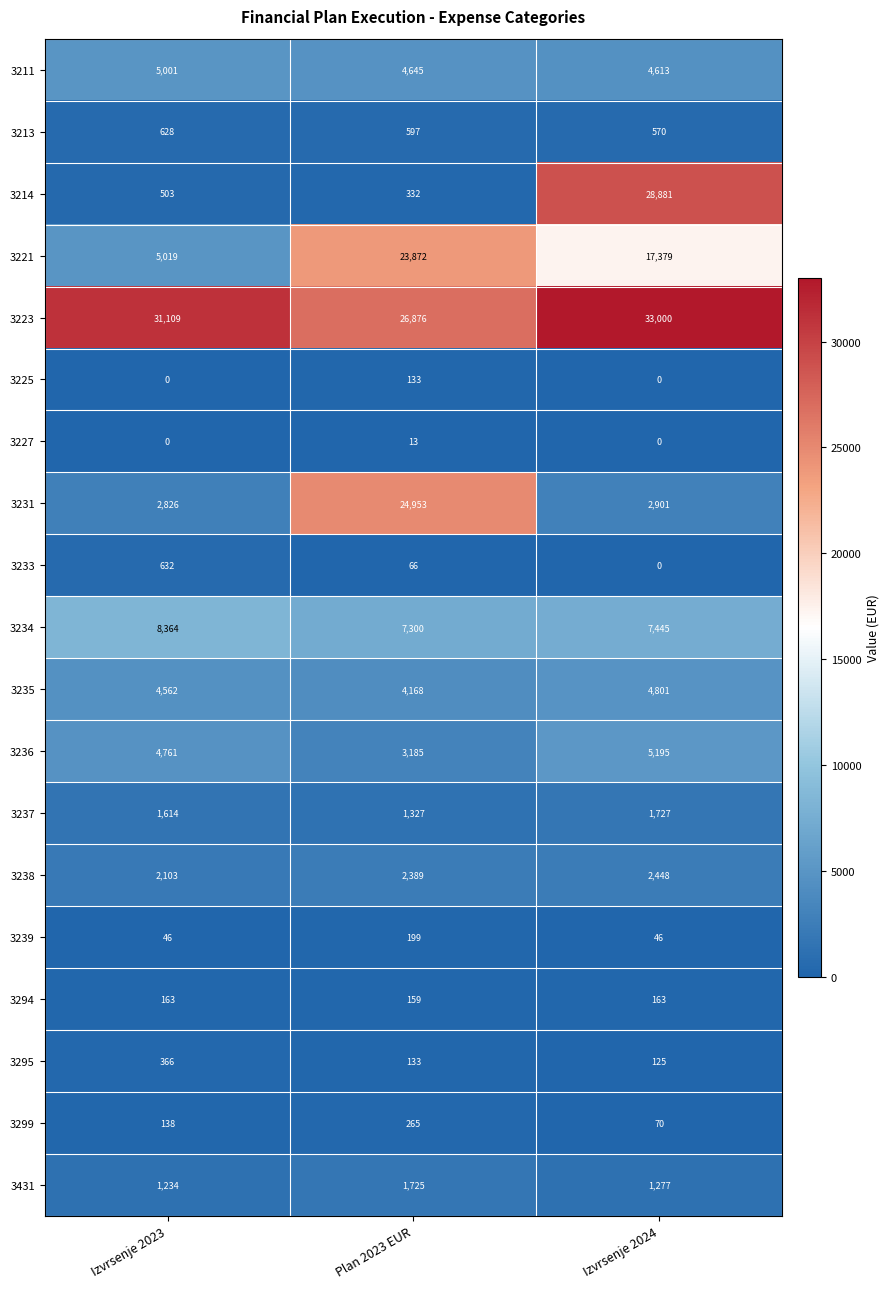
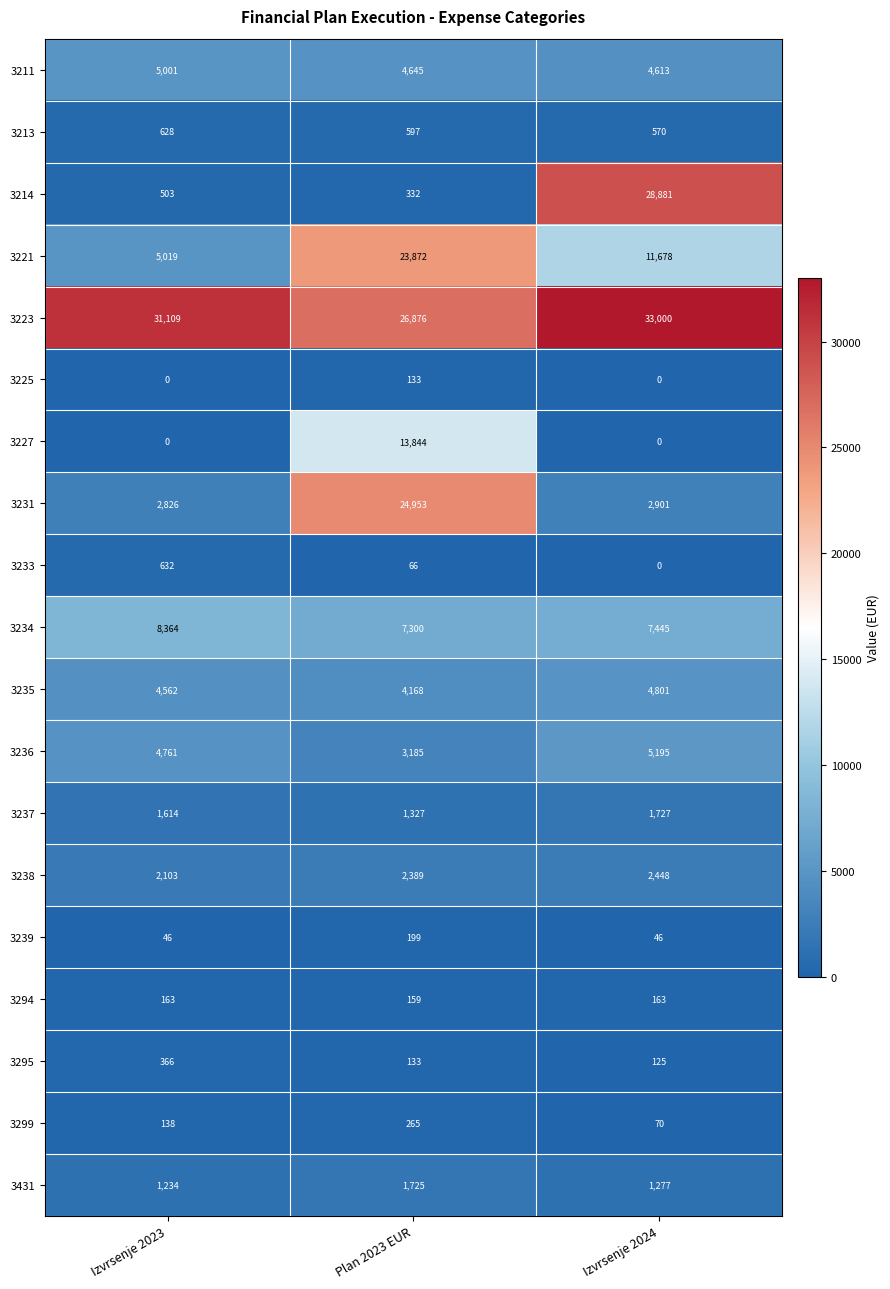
  {
    "3211": {
      "Izvrsenje 2023": "5,001",
      "Plan 2023 EUR": "4,645",
      "Izvrsenje 2024": "4,613"
    },
    "3213": {
      "Izvrsenje 2023": "628",
      "Plan 2023 EUR": "597",
      "Izvrsenje 2024": "570"
    },
    "3214": {
      "Izvrsenje 2023": "503",
      "Plan 2023 EUR": "332",
      "Izvrsenje 2024": "28,881"
    },
    "3221": {
      "Izvrsenje 2023": "5,019",
      "Plan 2023 EUR": "23,872",
-     "Izvrsenje 2024": "17,379"
+     "Izvrsenje 2024": "11,678"
    },
    "3223": {
      "Izvrsenje 2023": "31,109",
      "Plan 2023 EUR": "26,876",
      "Izvrsenje 2024": "33,000"
    },
    "3225": {
      "Izvrsenje 2023": "0",
      "Plan 2023 EUR": "133",
      "Izvrsenje 2024": "0"
    },
    "3227": {
      "Izvrsenje 2023": "0",
-     "Plan 2023 EUR": "13",
+     "Plan 2023 EUR": "13,844",
      "Izvrsenje 2024": "0"
    },
    "3231": {
      "Izvrsenje 2023": "2,826",
      "Plan 2023 EUR": "24,953",
      "Izvrsenje 2024": "2,901"
    },
    "3233": {
      "Izvrsenje 2023": "632",
      "Plan 2023 EUR": "66",
      "Izvrsenje 2024": "0"
    },
    "3234": {
      "Izvrsenje 2023": "8,364",
      "Plan 2023 EUR": "7,300",
      "Izvrsenje 2024": "7,445"
    },
    "3235": {
      "Izvrsenje 2023": "4,562",
      "Plan 2023 EUR": "4,168",
      "Izvrsenje 2024": "4,801"
    },
    "3236": {
      "Izvrsenje 2023": "4,761",
      "Plan 2023 EUR": "3,185",
      "Izvrsenje 2024": "5,195"
    },
    "3237": {
      "Izvrsenje 2023": "1,614",
      "Plan 2023 EUR": "1,327",
      "Izvrsenje 2024": "1,727"
    },
    "3238": {
      "Izvrsenje 2023": "2,103",
      "Plan 2023 EUR": "2,389",
      "Izvrsenje 2024": "2,448"
    },
    "3239": {
      "Izvrsenje 2023": "46",
      "Plan 2023 EUR": "199",
      "Izvrsenje 2024": "46"
    },
    "3294": {
      "Izvrsenje 2023": "163",
      "Plan 2023 EUR": "159",
      "Izvrsenje 2024": "163"
    },
    "3295": {
      "Izvrsenje 2023": "366",
      "Plan 2023 EUR": "133",
      "Izvrsenje 2024": "125"
    },
    "3299": {
      "Izvrsenje 2023": "138",
      "Plan 2023 EUR": "265",
      "Izvrsenje 2024": "70"
    },
    "3431": {
      "Izvrsenje 2023": "1,234",
      "Plan 2023 EUR": "1,725",
      "Izvrsenje 2024": "1,277"
    }
  }
